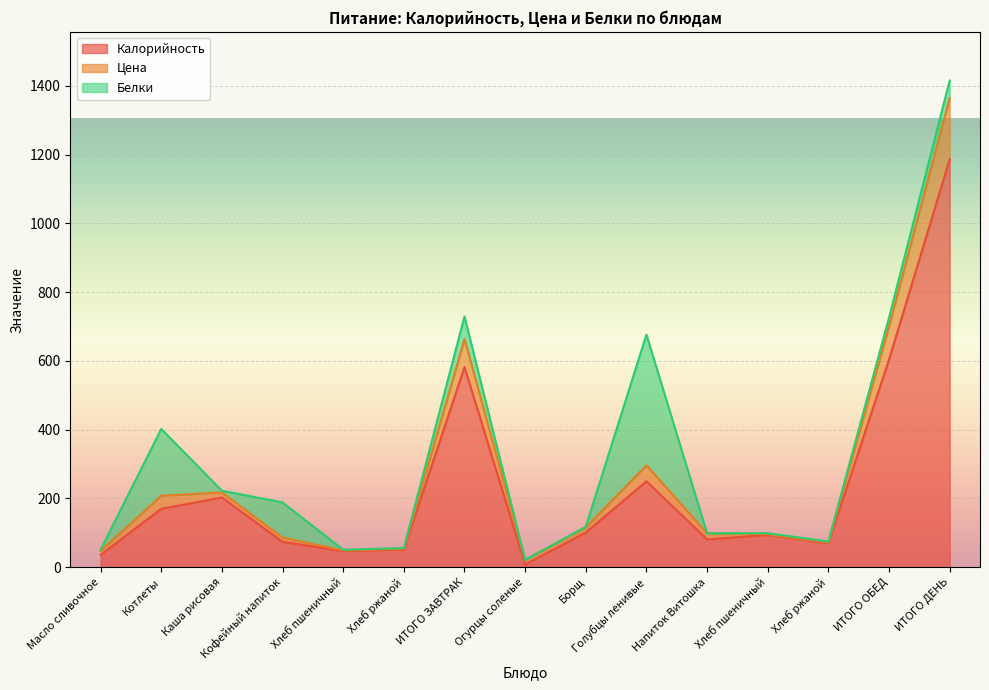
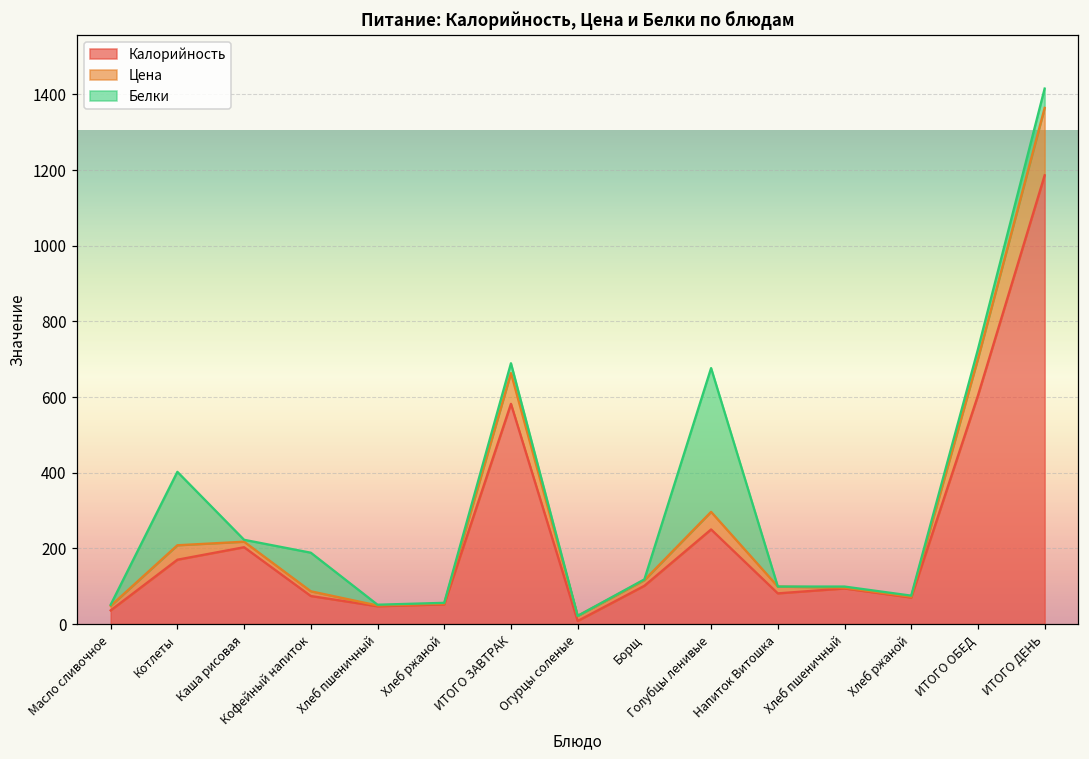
  {
    "Белки": {
      "Котлеты": 190,
      "Кофейный напиток": 100,
-     "ИТОГО ЗАВТРАК": 70,
+     "ИТОГО ЗАВТРАК": 30,
      "Голубцы ленивые": 380,
      "ИТОГО ОБЕД": 30,
      "ИТОГО ДЕНЬ": 50
    }
  }
